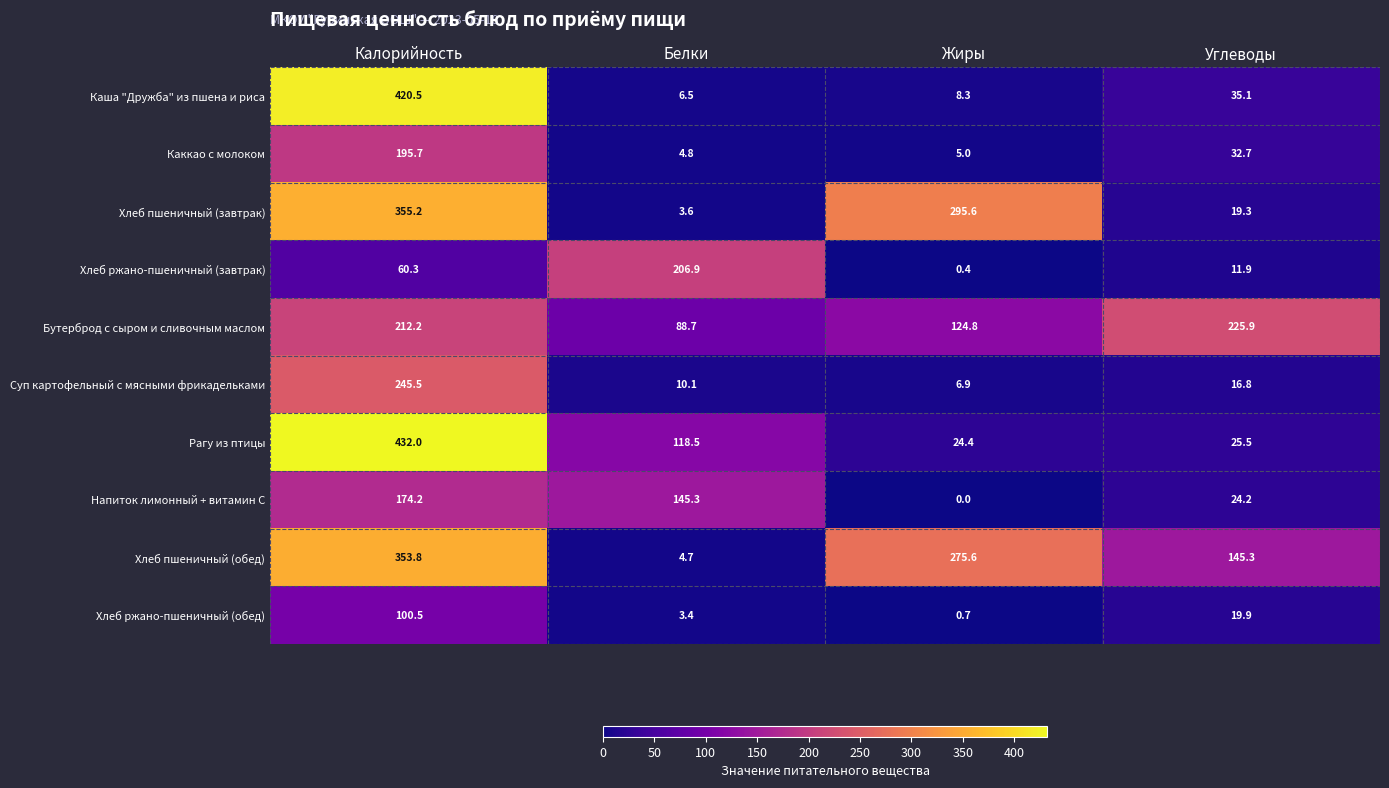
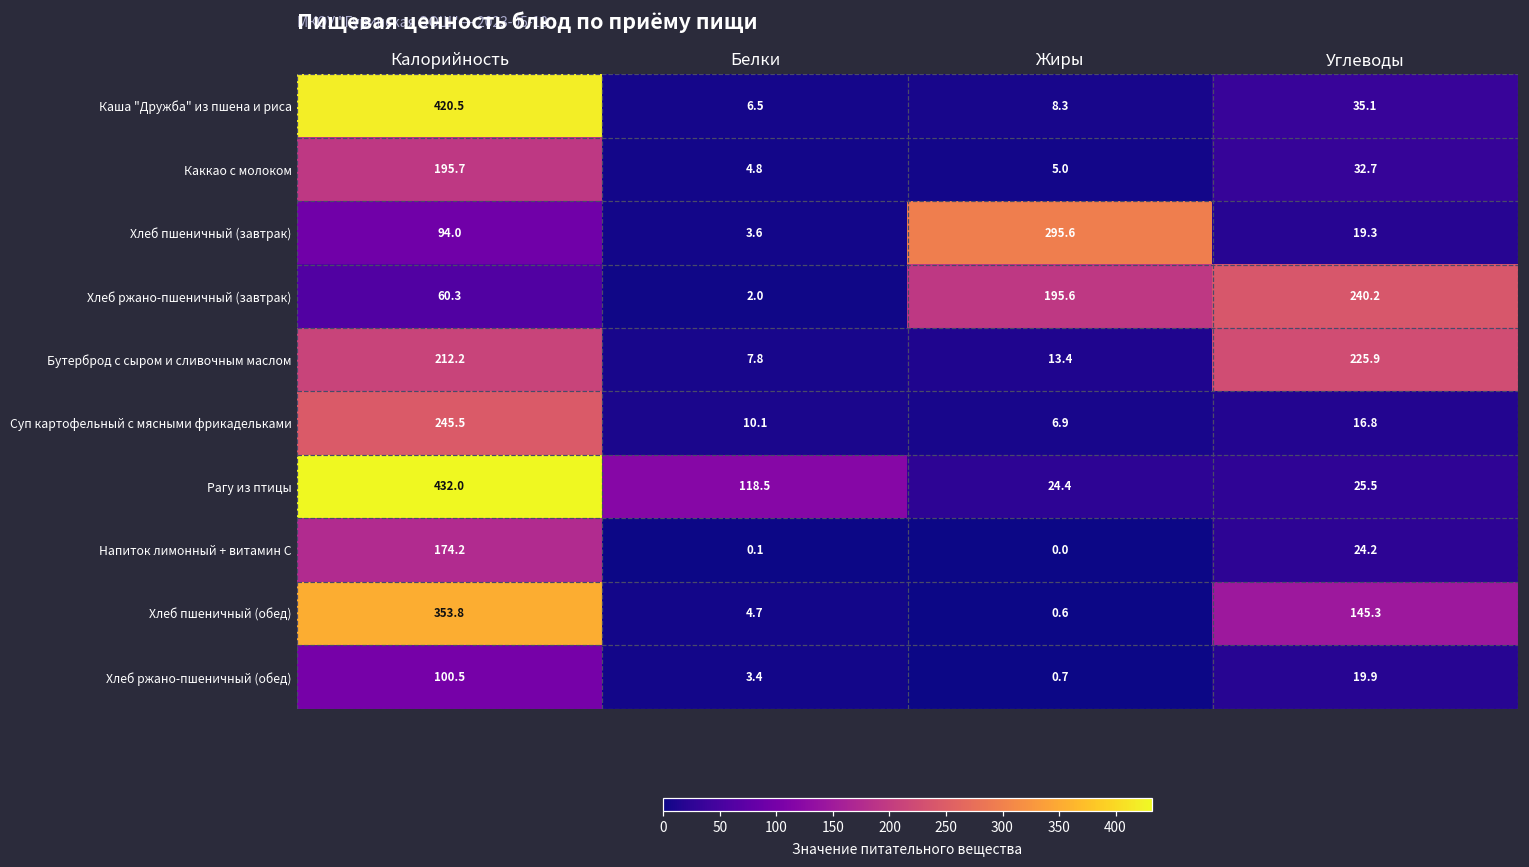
  {
    "Каша \"Дружба\" из пшена и риса": {
      "Калорийность": 420.5,
      "Белки": 6.5,
      "Жиры": 8.3,
      "Углеводы": 35.1
    },
    "Каккао с молоком": {
      "Калорийность": 195.7,
      "Белки": 4.8,
      "Жиры": 5.0,
      "Углеводы": 32.7
    },
    "Хлеб пшеничный (завтрак)": {
-     "Калорийность": 355.2,
+     "Калорийность": 94.0,
      "Белки": 3.6,
      "Жиры": 295.6,
      "Углеводы": 19.3
    },
    "Хлеб ржано-пшеничный (завтрак)": {
      "Калорийность": 60.3,
-     "Белки": 206.9,
-     "Жиры": 0.4,
-     "Углеводы": 11.9
+     "Белки": 2.0,
+     "Жиры": 195.6,
+     "Углеводы": 240.2
    },
    "Бутерброд с сыром и сливочным маслом": {
      "Калорийность": 212.2,
-     "Белки": 88.7,
-     "Жиры": 124.8,
+     "Белки": 7.8,
+     "Жиры": 13.4,
      "Углеводы": 225.9
    },
    "Суп картофельный с мясными фрикадельками": {
      "Калорийность": 245.5,
      "Белки": 10.1,
      "Жиры": 6.9,
      "Углеводы": 16.8
    },
    "Рагу из птицы": {
      "Калорийность": 432.0,
      "Белки": 118.5,
      "Жиры": 24.4,
      "Углеводы": 25.5
    },
    "Напиток лимонный + витамин С": {
      "Калорийность": 174.2,
-     "Белки": 145.3,
+     "Белки": 0.1,
      "Жиры": 0.0,
      "Углеводы": 24.2
    },
    "Хлеб пшеничный (обед)": {
      "Калорийность": 353.8,
      "Белки": 4.7,
-     "Жиры": 275.6,
+     "Жиры": 0.6,
      "Углеводы": 145.3
    },
    "Хлеб ржано-пшеничный (обед)": {
      "Калорийность": 100.5,
      "Белки": 3.4,
      "Жиры": 0.7,
      "Углеводы": 19.9
    }
  }
